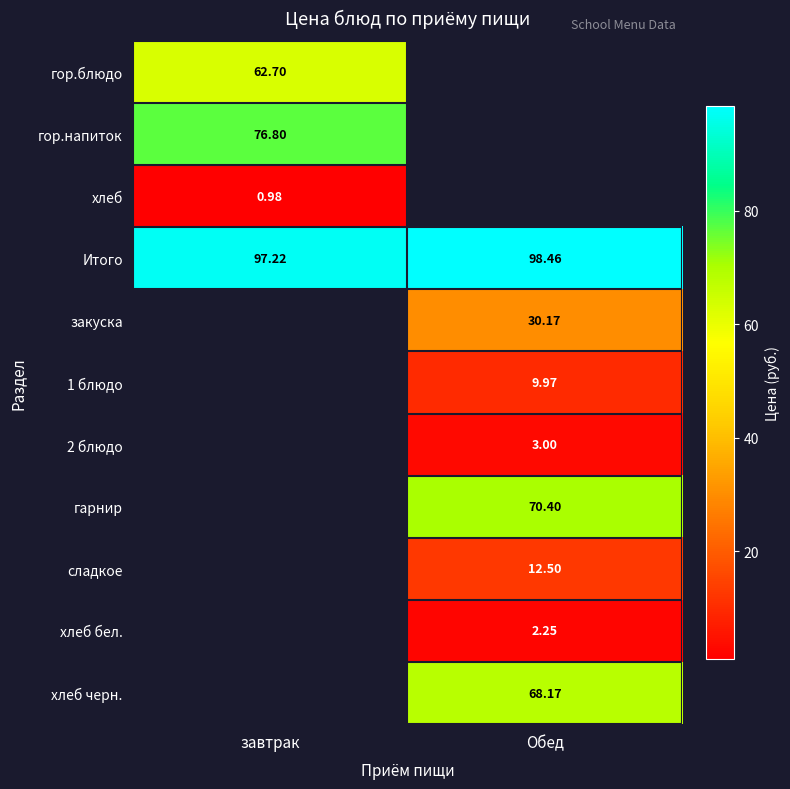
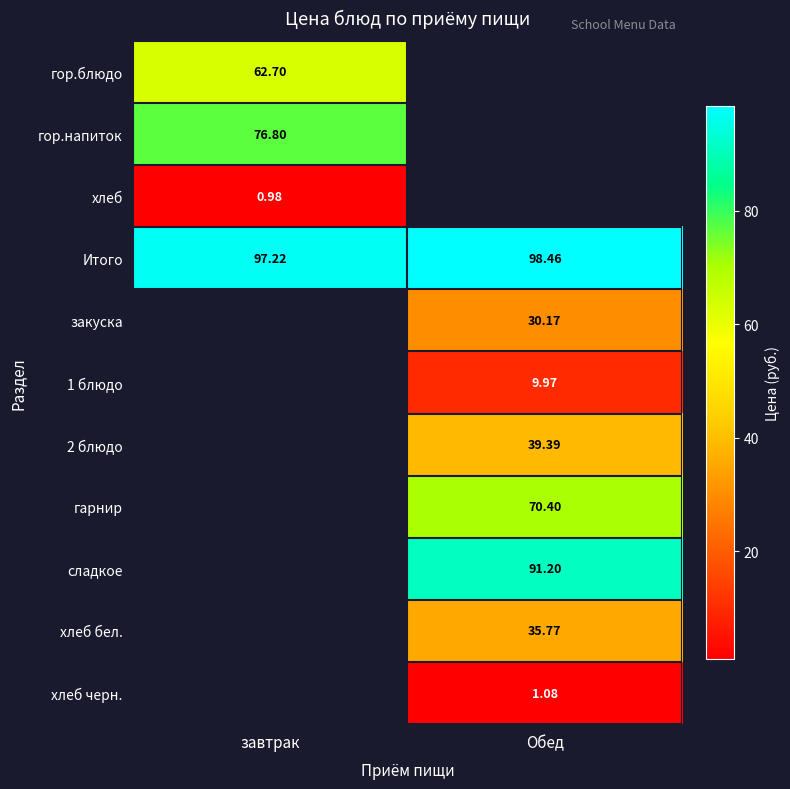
  {
    "гор.блюдо": {
      "завтрак": 62.70
    },
    "гор.напиток": {
      "завтрак": 76.80
    },
    "хлеб": {
      "завтрак": 0.98
    },
    "Итого": {
      "завтрак": 97.22,
      "Обед": 98.46
    },
    "закуска": {
      "Обед": 30.17
    },
    "1 блюдо": {
      "Обед": 9.97
    },
    "2 блюдо": {
-     "Обед": 3.00
+     "Обед": 39.39
    },
    "гарнир": {
      "Обед": 70.40
    },
    "сладкое": {
-     "Обед": 12.50
+     "Обед": 91.20
    },
    "хлеб бел.": {
-     "Обед": 2.25
+     "Обед": 35.77
    },
    "хлеб черн.": {
-     "Обед": 68.17
+     "Обед": 1.08
    }
  }
